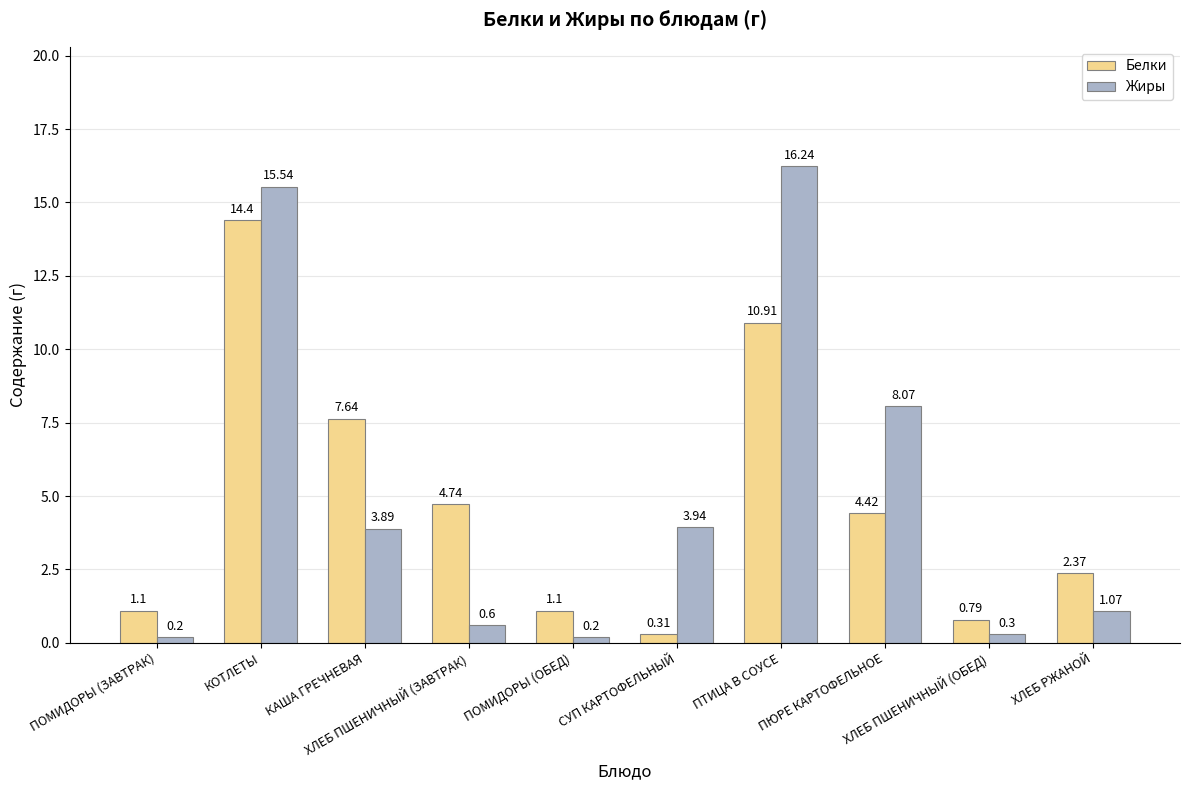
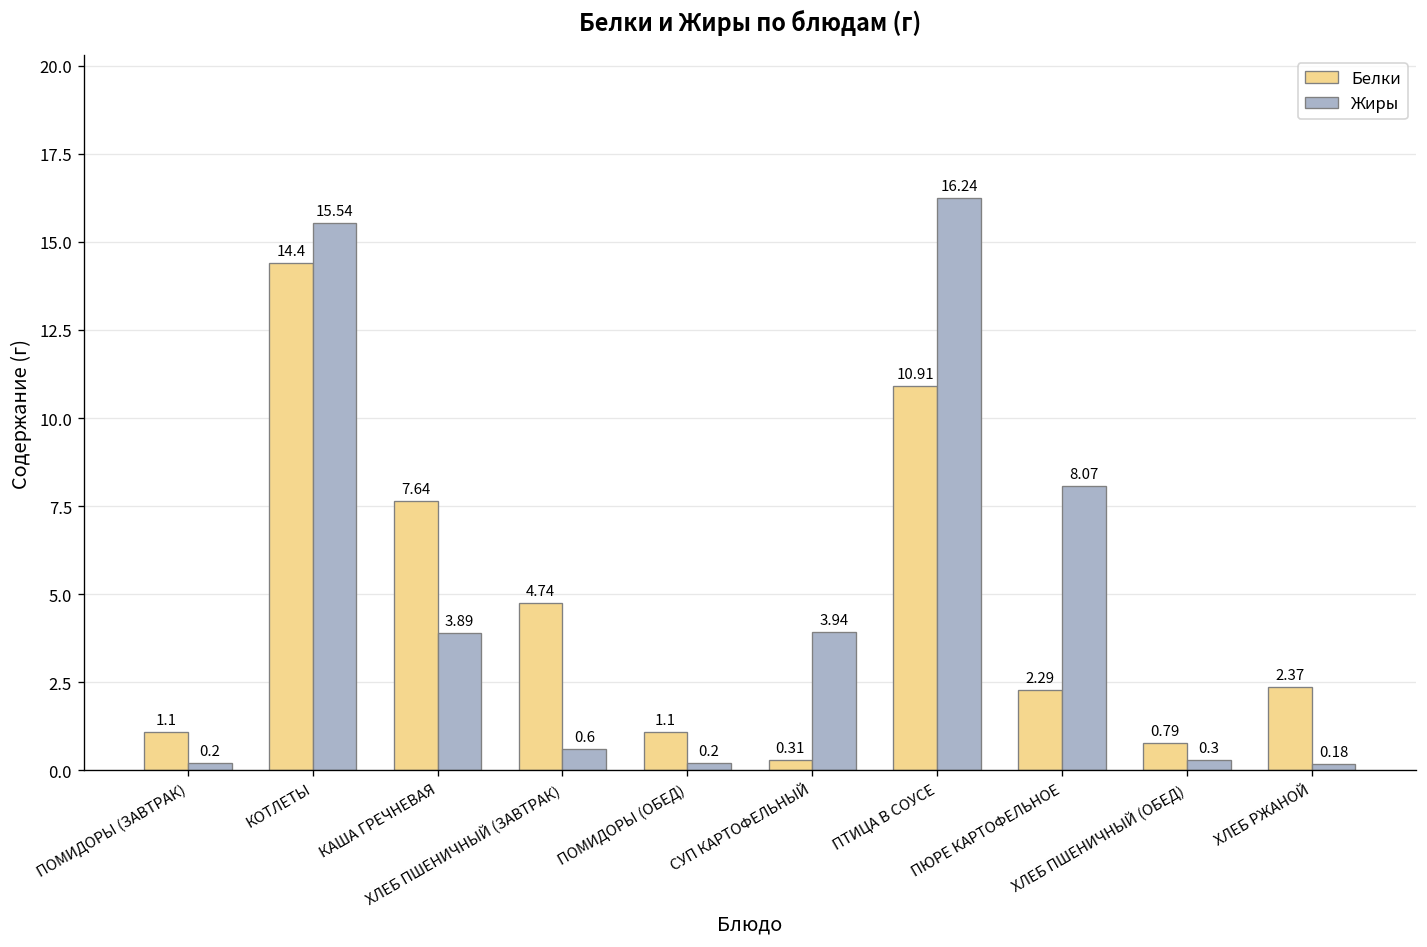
  {
    "Белки": {
      "ПОМИДОРЫ (ЗАВТРАК)": 1.1,
      "КОТЛЕТЫ": 14.4,
      "КАША ГРЕЧНЕВАЯ": 7.64,
      "ХЛЕБ ПШЕНИЧНЫЙ (ЗАВТРАК)": 4.74,
      "ПОМИДОРЫ (ОБЕД)": 1.1,
      "СУП КАРТОФЕЛЬНЫЙ": 0.31,
      "ПТИЦА В СОУСЕ": 10.91,
-     "ПЮРЕ КАРТОФЕЛЬНОЕ": 4.42,
+     "ПЮРЕ КАРТОФЕЛЬНОЕ": 2.29,
      "ХЛЕБ ПШЕНИЧНЫЙ (ОБЕД)": 0.79,
      "ХЛЕБ РЖАНОЙ": 2.37
    },
    "Жиры": {
      "ПОМИДОРЫ (ЗАВТРАК)": 0.2,
      "КОТЛЕТЫ": 15.54,
      "КАША ГРЕЧНЕВАЯ": 3.89,
      "ХЛЕБ ПШЕНИЧНЫЙ (ЗАВТРАК)": 0.6,
      "ПОМИДОРЫ (ОБЕД)": 0.2,
      "СУП КАРТОФЕЛЬНЫЙ": 3.94,
      "ПТИЦА В СОУСЕ": 16.24,
      "ПЮРЕ КАРТОФЕЛЬНОЕ": 8.07,
      "ХЛЕБ ПШЕНИЧНЫЙ (ОБЕД)": 0.3,
-     "ХЛЕБ РЖАНОЙ": 1.07
+     "ХЛЕБ РЖАНОЙ": 0.18
    }
  }
